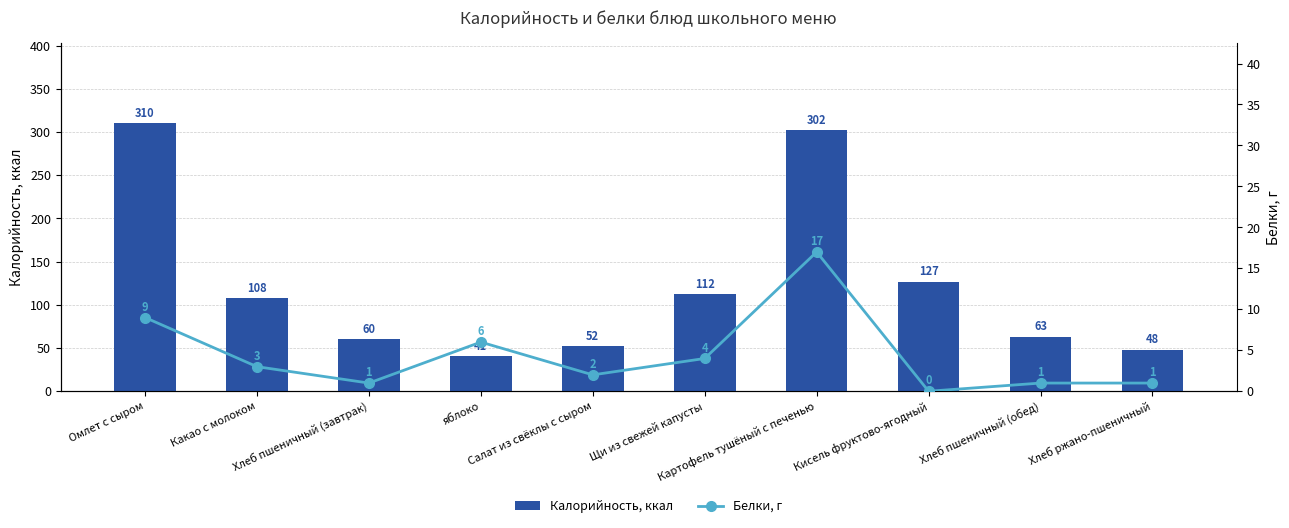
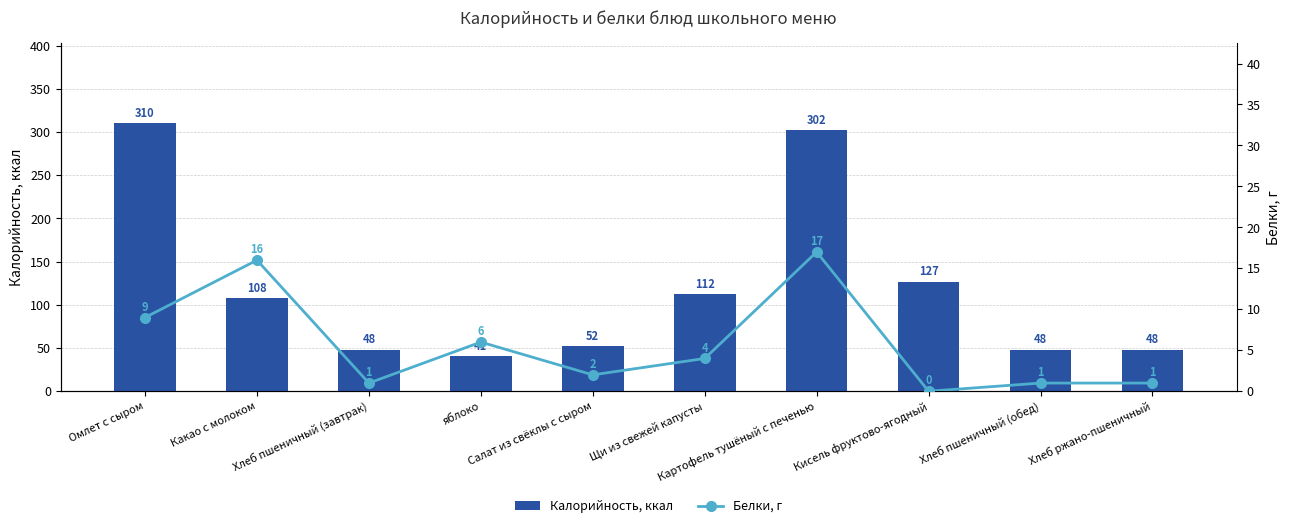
  {
    "Калорийность, ккал": {
      "Омлет с сыром": 310,
      "Какао с молоком": 108,
-     "Хлеб пшеничный (завтрак)": 60,
+     "Хлеб пшеничный (завтрак)": 48,
      "Салат из свёклы с сыром": 52,
      "Щи из свежей капусты": 112,
      "Картофель тушёный с печенью": 302,
      "Кисель фруктово-ягодный": 127,
-     "Хлеб пшеничный (обед)": 63,
+     "Хлеб пшеничный (обед)": 48,
      "Хлеб ржано-пшеничный": 48
    },
    "Белки, г": {
      "Омлет с сыром": 9,
-     "Какао с молоком": 3,
+     "Какао с молоком": 16,
      "Хлеб пшеничный (завтрак)": 1,
      "яблоко": 6,
      "Салат из свёклы с сыром": 2,
      "Щи из свежей капусты": 4,
      "Картофель тушёный с печенью": 17,
      "Кисель фруктово-ягодный": 0,
      "Хлеб пшеничный (обед)": 1,
      "Хлеб ржано-пшеничный": 1
    }
  }
